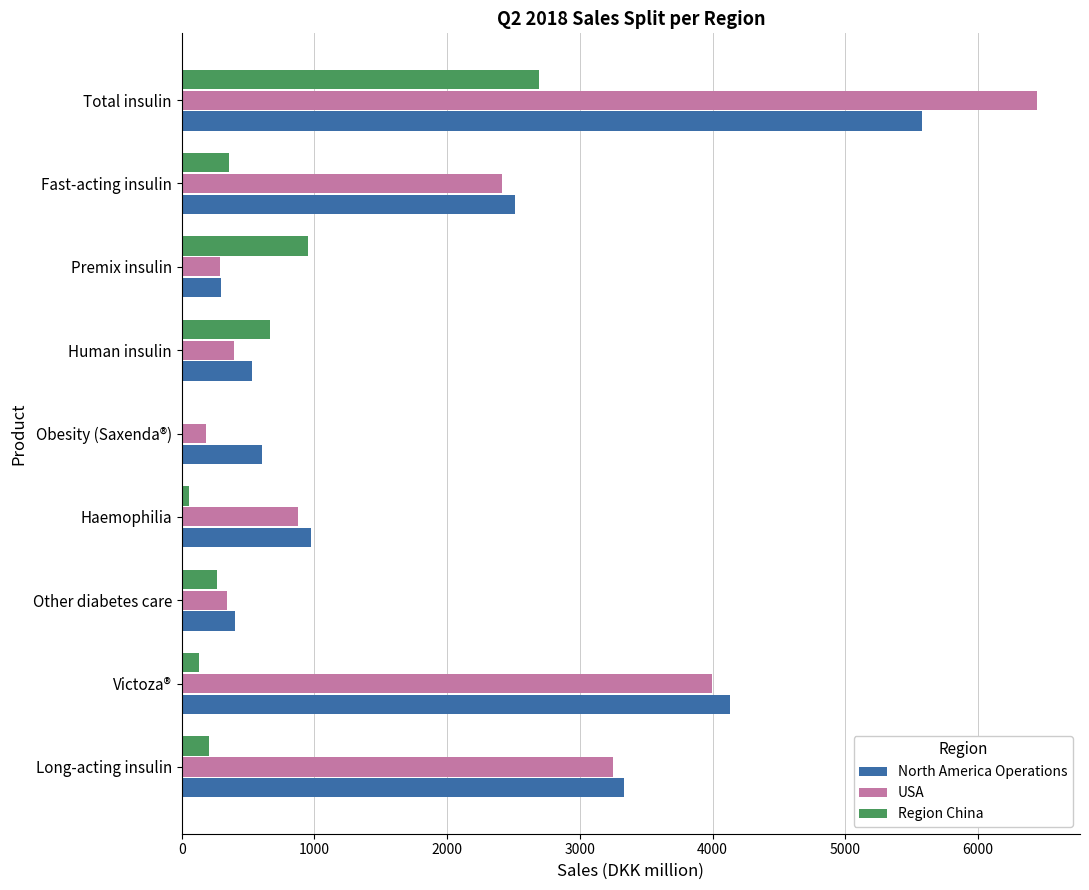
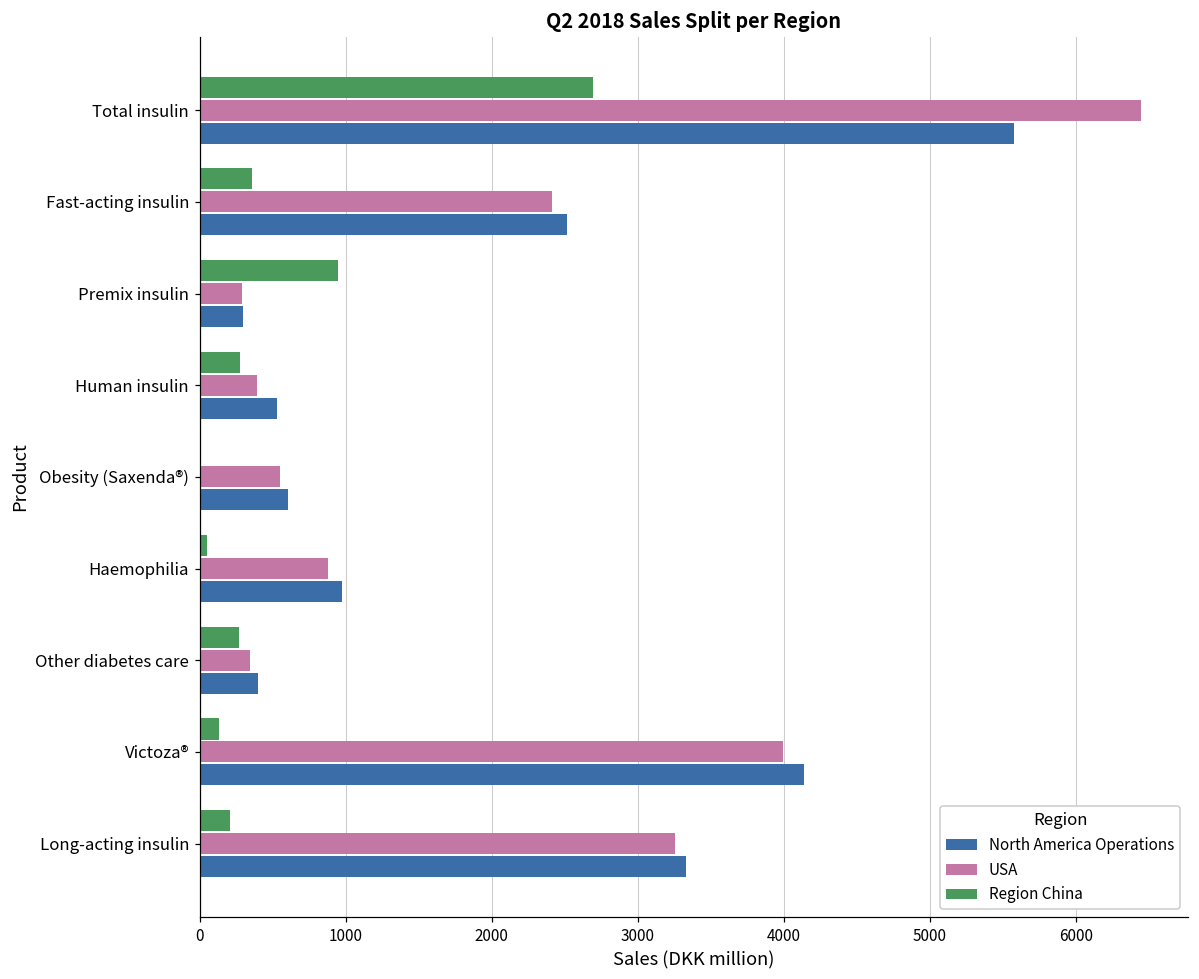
  {
    "North America Operations": {
      "Total insulin": 5580,
      "Fast-acting insulin": 2510,
      "Premix insulin": 300,
      "Human insulin": 530,
      "Obesity (Saxenda®)": 600,
      "Haemophilia": 980,
      "Other diabetes care": 400,
      "Victoza®": 4140,
      "Long-acting insulin": 3330
    },
    "USA": {
      "Total insulin": 6450,
      "Fast-acting insulin": 2410,
      "Premix insulin": 290,
      "Human insulin": 390,
-     "Obesity (Saxenda®)": 180,
+     "Obesity (Saxenda®)": 550,
      "Haemophilia": 880,
      "Other diabetes care": 340,
      "Victoza®": 3990,
      "Long-acting insulin": 3250
    },
    "Region China": {
      "Total insulin": 2690,
      "Fast-acting insulin": 360,
      "Premix insulin": 950,
-     "Human insulin": 660,
+     "Human insulin": 280,
      "Obesity (Saxenda®)": 0,
      "Haemophilia": 50,
      "Other diabetes care": 270,
      "Victoza®": 130,
      "Long-acting insulin": 210
    }
  }
